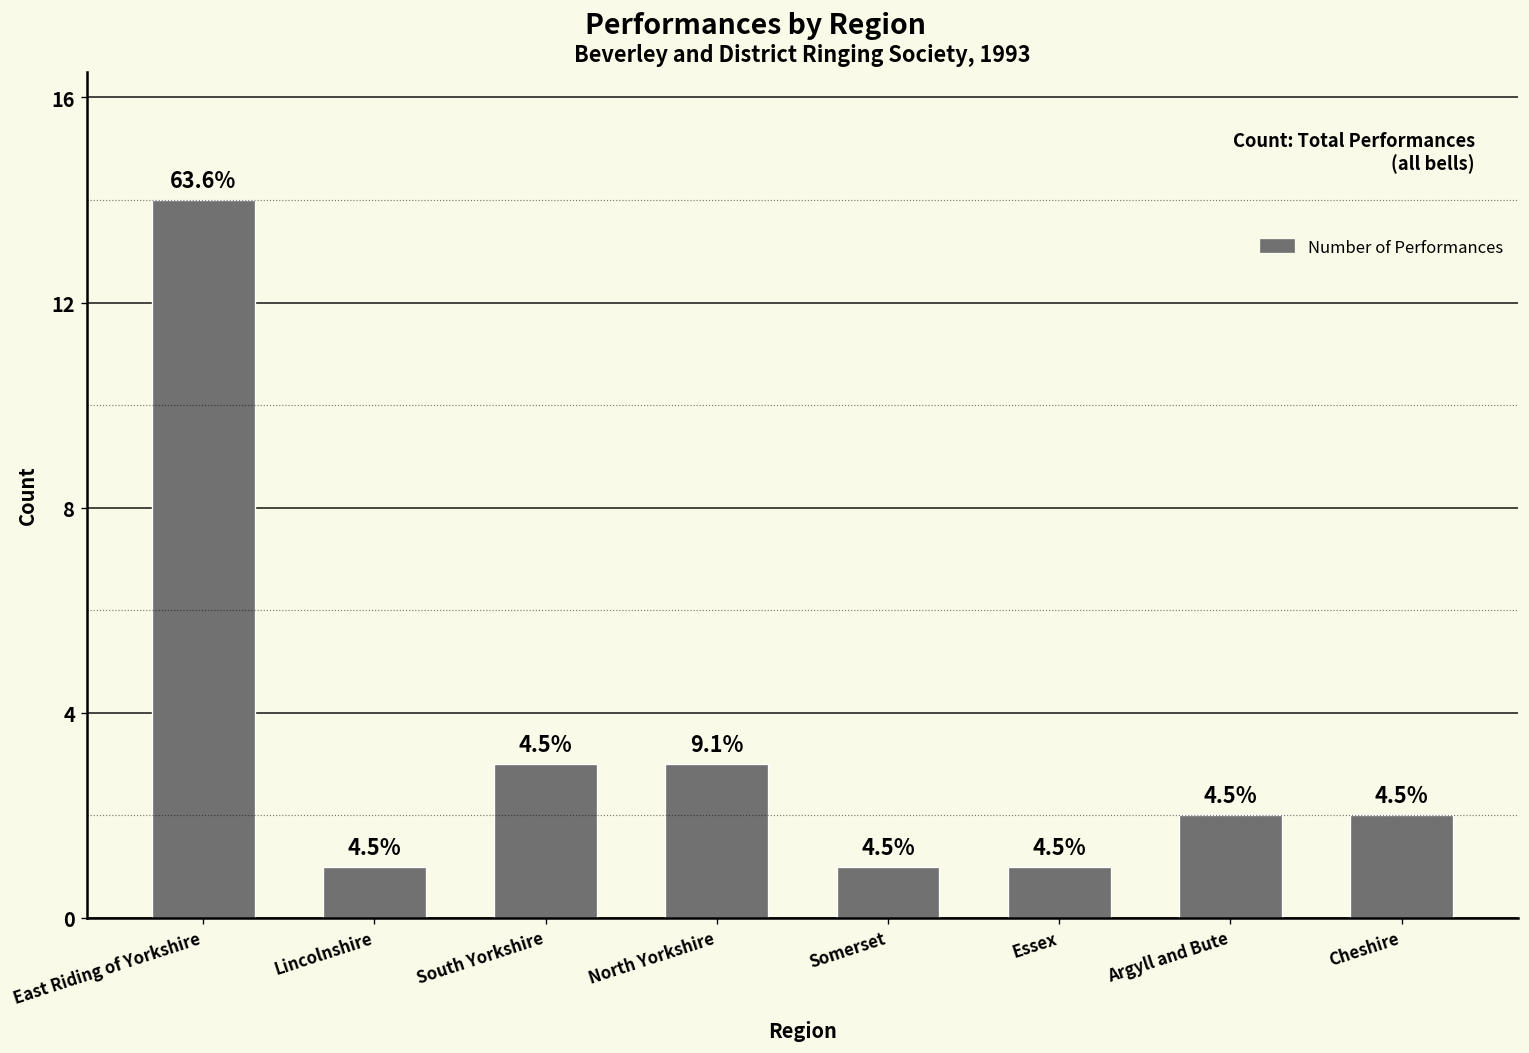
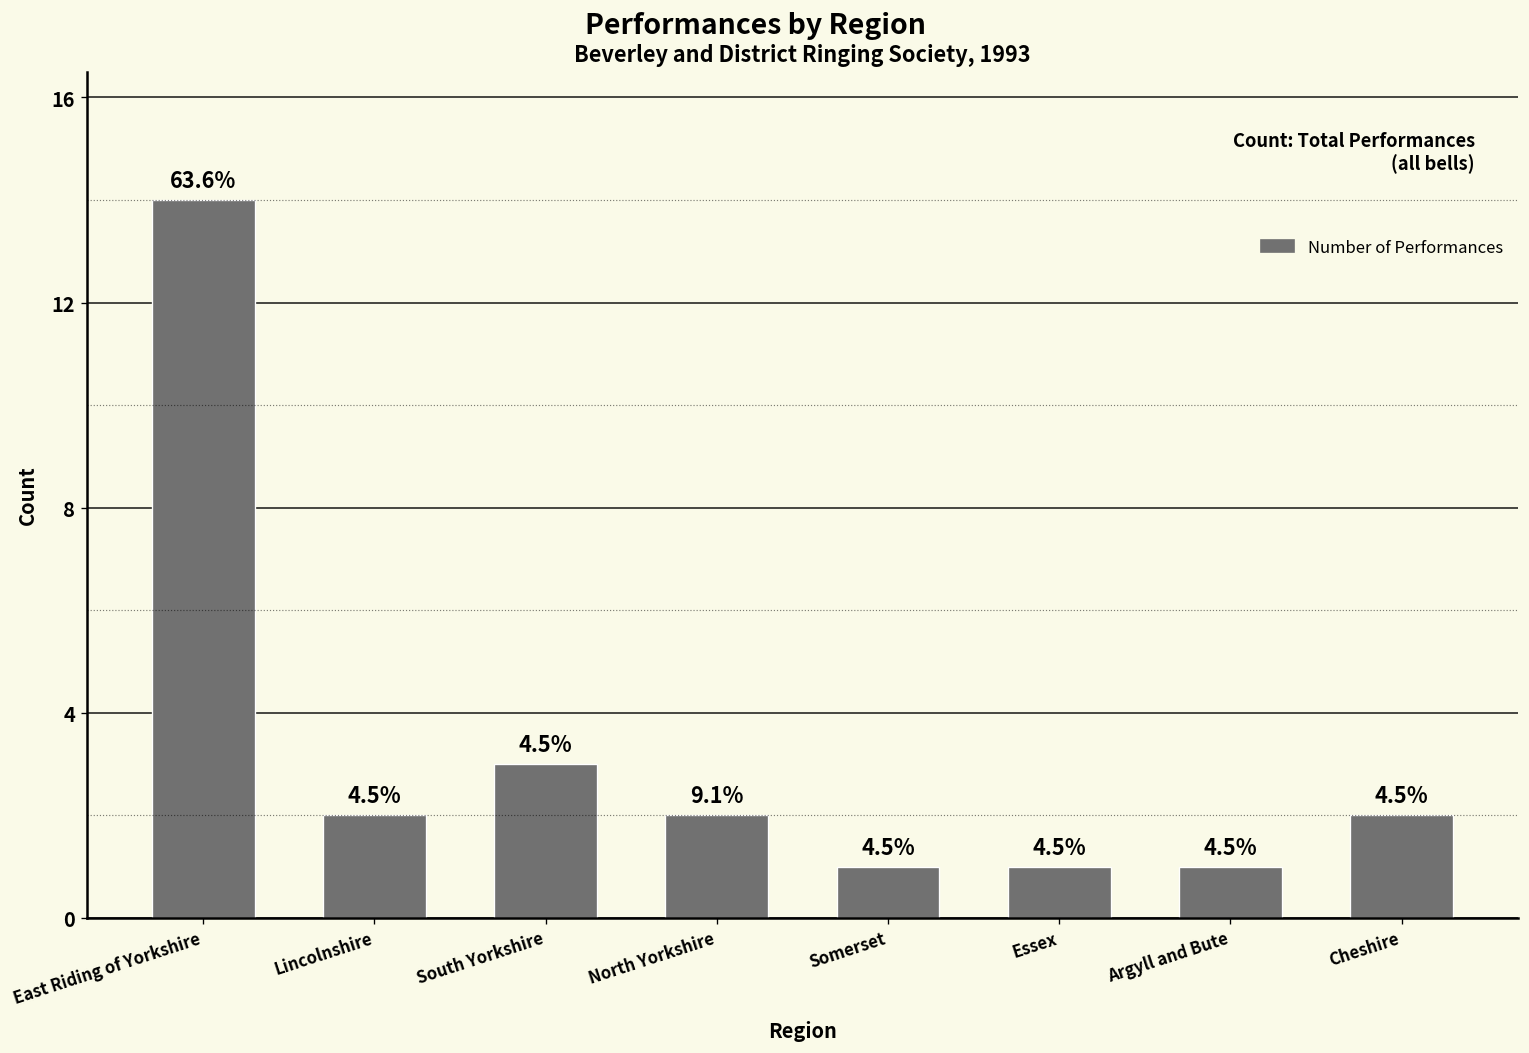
  {
-   "Lincolnshire": 1,
-   "North Yorkshire": 3,
-   "Argyll and Bute": 2
+   "Lincolnshire": 2,
+   "North Yorkshire": 2,
+   "Argyll and Bute": 1
  }
